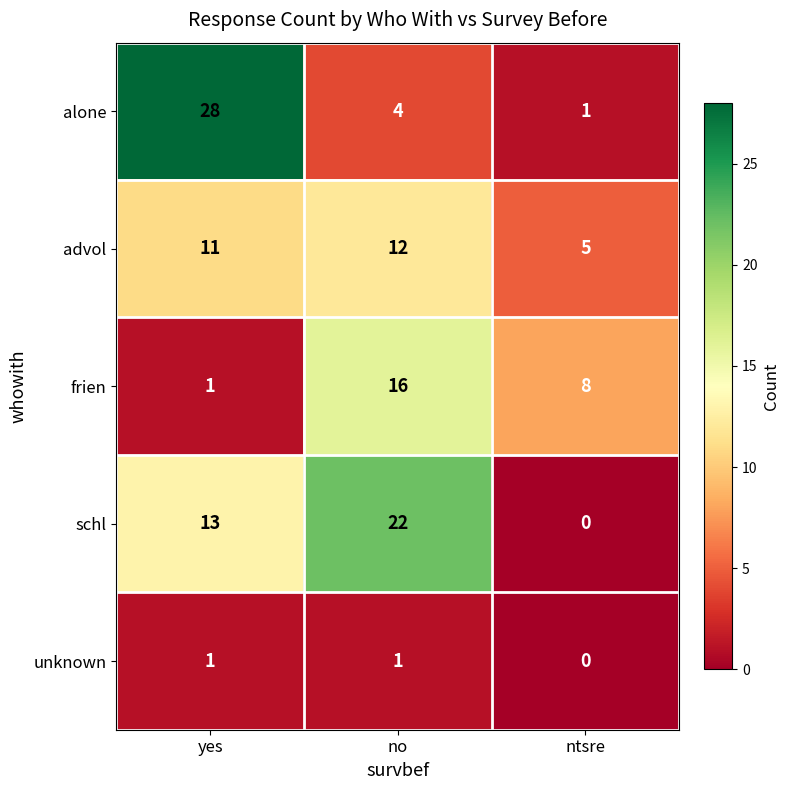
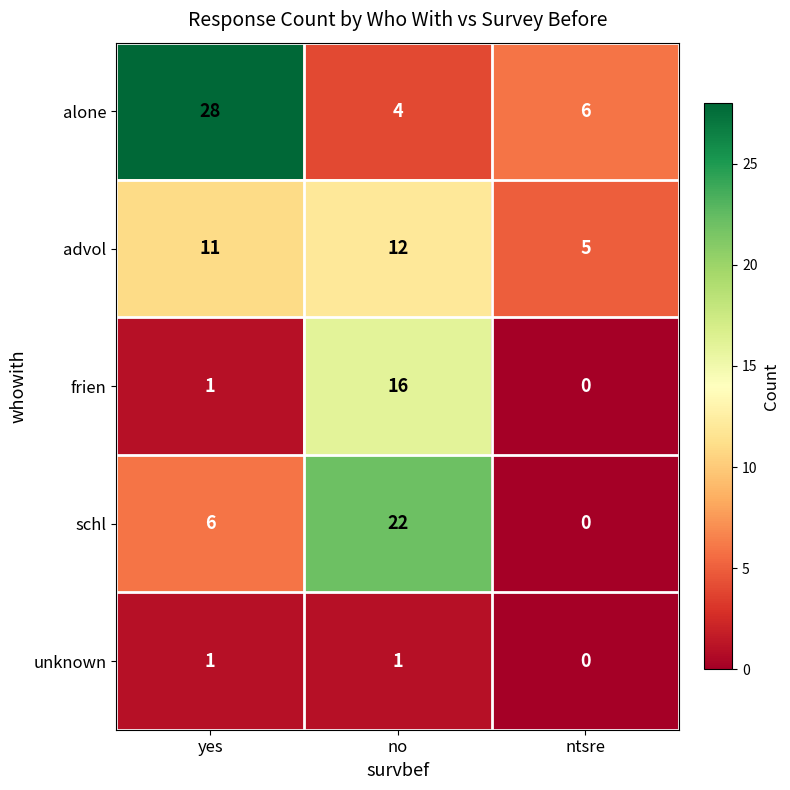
  {
    "alone": {
      "yes": 28,
      "no": 4,
-     "ntsre": 1
+     "ntsre": 6
    },
    "advol": {
      "yes": 11,
      "no": 12,
      "ntsre": 5
    },
    "frien": {
      "yes": 1,
      "no": 16,
-     "ntsre": 8
+     "ntsre": 0
    },
    "schl": {
-     "yes": 13,
+     "yes": 6,
      "no": 22,
      "ntsre": 0
    },
    "unknown": {
      "yes": 1,
      "no": 1,
      "ntsre": 0
    }
  }
